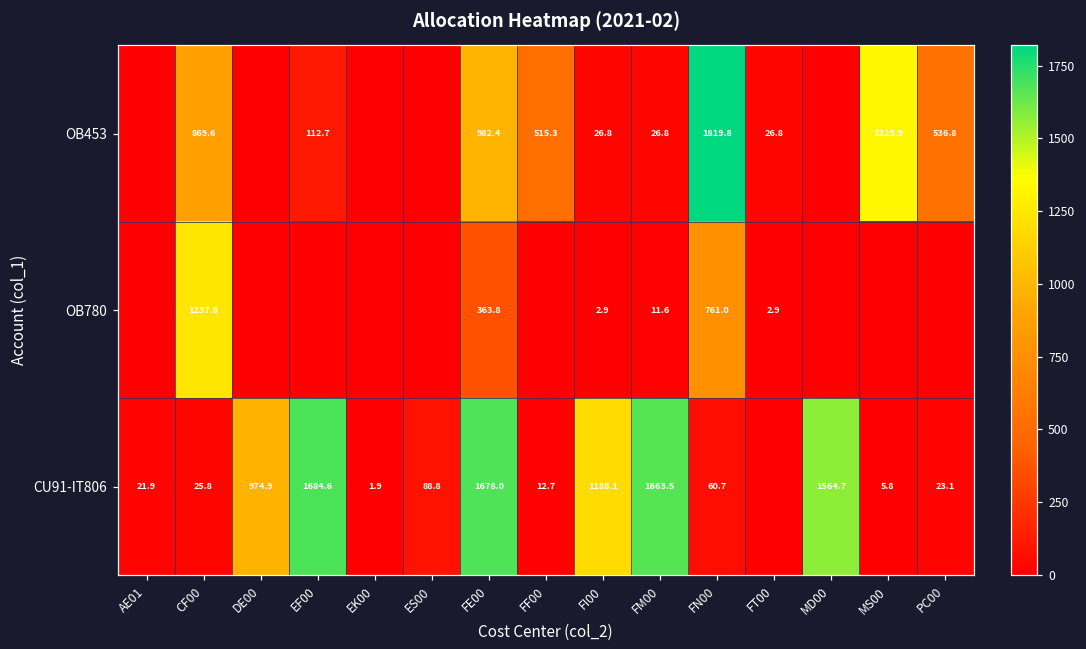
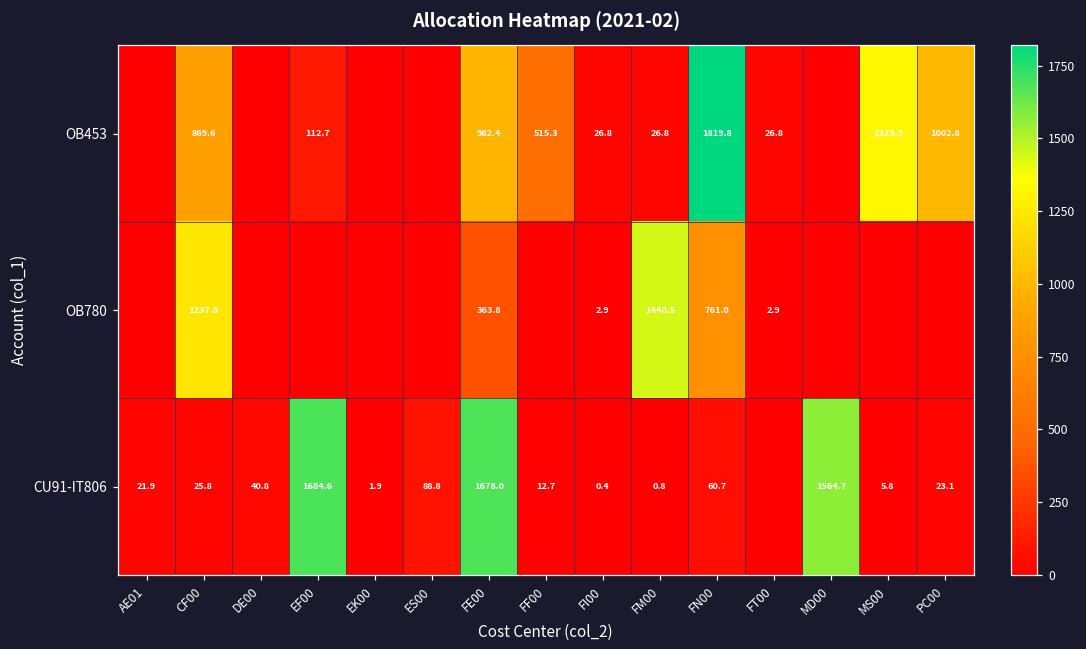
  {
    "OB453": {
      "CF00": 869.6,
      "EF00": 112.7,
      "FE00": 982.4,
      "FF00": 515.3,
      "FI00": 26.8,
      "FM00": 26.8,
      "FN00": 1819.8,
      "FT00": 26.8,
      "MS00": 1323.9,
-     "PC00": 536.8
+     "PC00": 1002.8
    },
    "OB780": {
      "CF00": 1237.8,
      "FE00": 363.8,
      "FI00": 2.9,
-     "FM00": 11.6,
+     "FM00": 1440.5,
      "FN00": 761.0,
      "FT00": 2.9
    },
    "CU91-IT806": {
      "AE01": 21.9,
      "CF00": 25.8,
-     "DE00": 974.9,
+     "DE00": 40.8,
      "EF00": 1684.6,
      "EK00": 1.9,
      "ES00": 88.8,
      "FE00": 1678.0,
      "FF00": 12.7,
-     "FI00": 1188.1,
-     "FM00": 1663.5,
+     "FI00": 0.4,
+     "FM00": 0.8,
      "FN00": 60.7,
      "MD00": 1564.7,
      "MS00": 5.8,
      "PC00": 23.1
    }
  }
